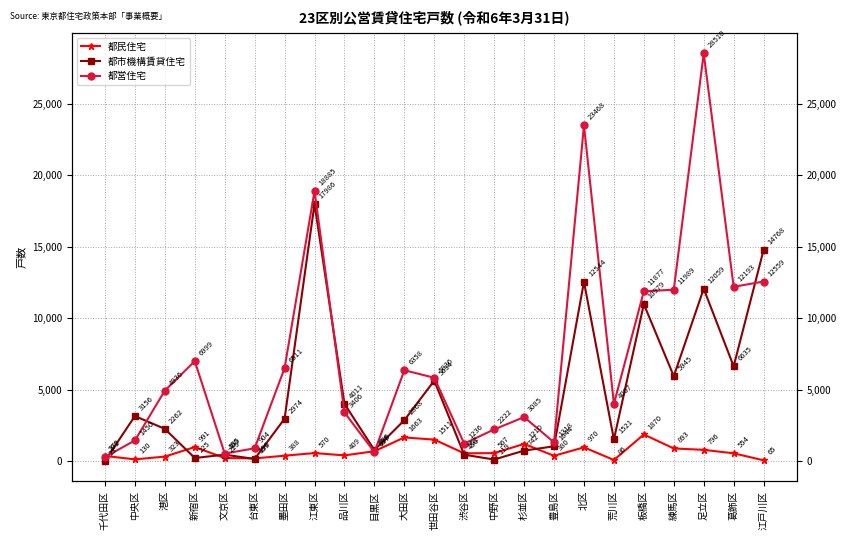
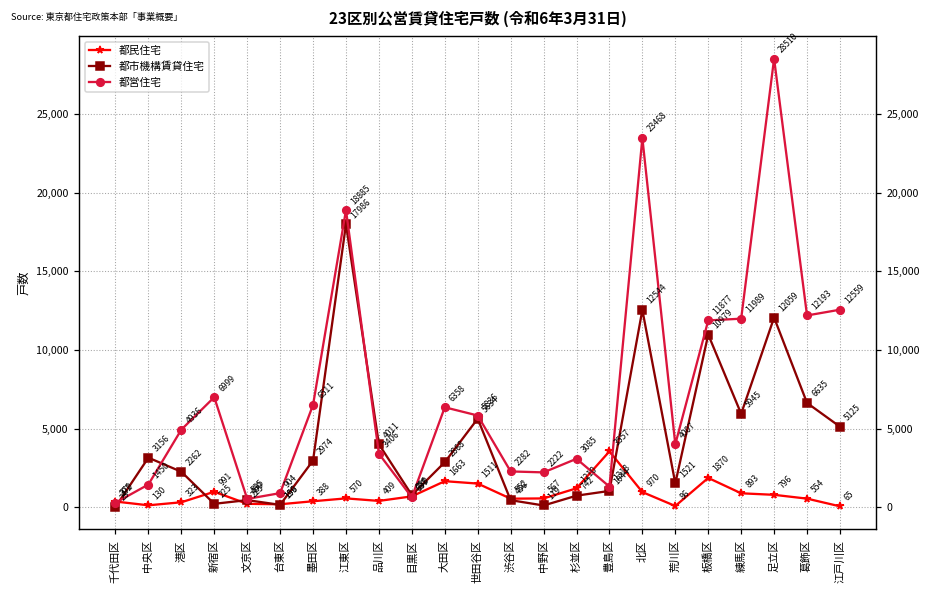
  {
    "都民住宅": {
      "中央区": 130,
      "港区": 323,
      "墨田区": 388,
      "江東区": 570,
      "品川区": 409,
      "大田区": 1663,
      "世田谷区": 1511,
-     "豊島区": 380,
+     "豊島区": 3557,
      "北区": 970,
      "荒川区": 86,
      "板橋区": 1870,
      "練馬区": 893,
      "足立区": 796,
      "葛飾区": 554,
      "江戸川区": 65
    },
    "都市機構賃貸住宅": {
      "中央区": 3156,
      "港区": 2262,
      "墨田区": 2974,
      "大田区": 2868,
      "北区": 12544,
      "荒川区": 1521,
      "練馬区": 5945,
      "足立区": 12059,
      "葛飾区": 6635,
-     "江戸川区": 14768
+     "江戸川区": 5125
    },
    "都営住宅": {
      "中央区": 1450,
      "港区": 4936,
      "新宿区": 6999,
      "墨田区": 6511,
      "大田区": 6358,
-     "渋谷区": 1236,
+     "渋谷区": 2282,
      "中野区": 2222,
      "杉並区": 3085,
      "北区": 23468,
      "荒川区": 4007,
      "練馬区": 11989,
      "足立区": 28510,
      "葛飾区": 12193,
      "江戸川区": 12559
    }
  }
